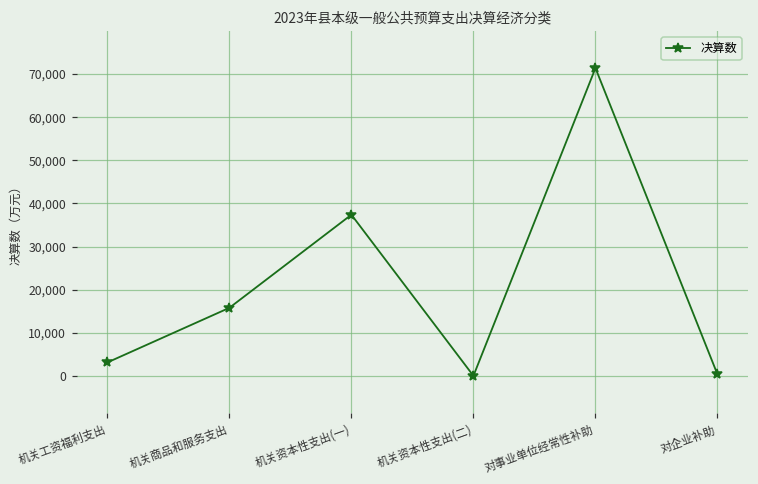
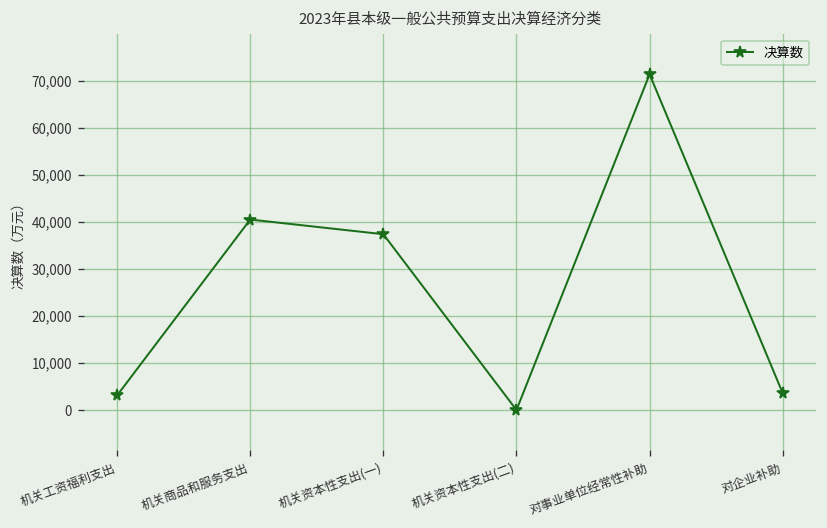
  {
    "机关工资福利支出": "3,000",
-   "机关商品和服务支出": "16,000",
+   "机关商品和服务支出": "41,000",
    "机关资本性支出(一)": "37,000",
    "机关资本性支出(二)": "0",
    "对事业单位经常性补助": "71,000",
-   "对企业补助": "0"
+   "对企业补助": "4,000"
  }
